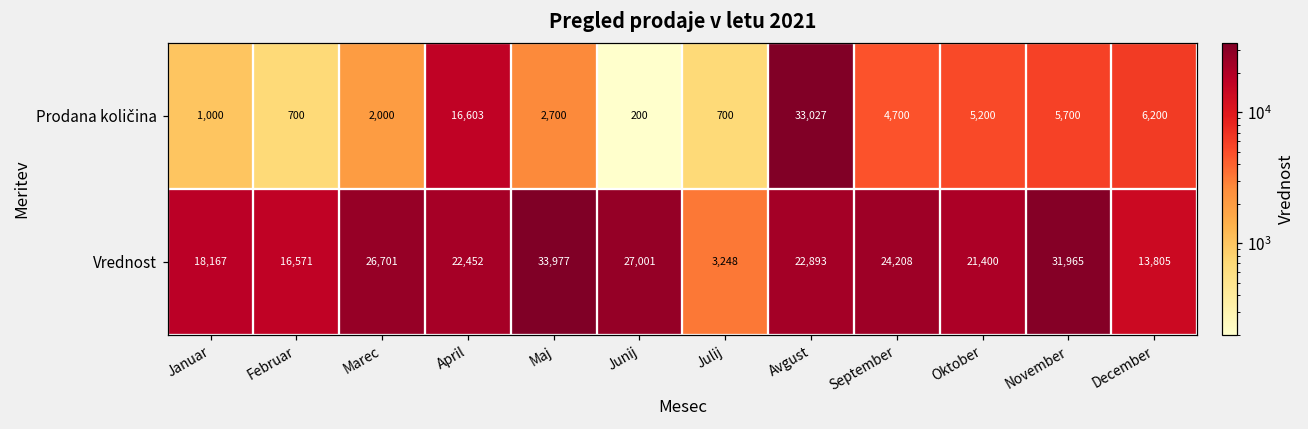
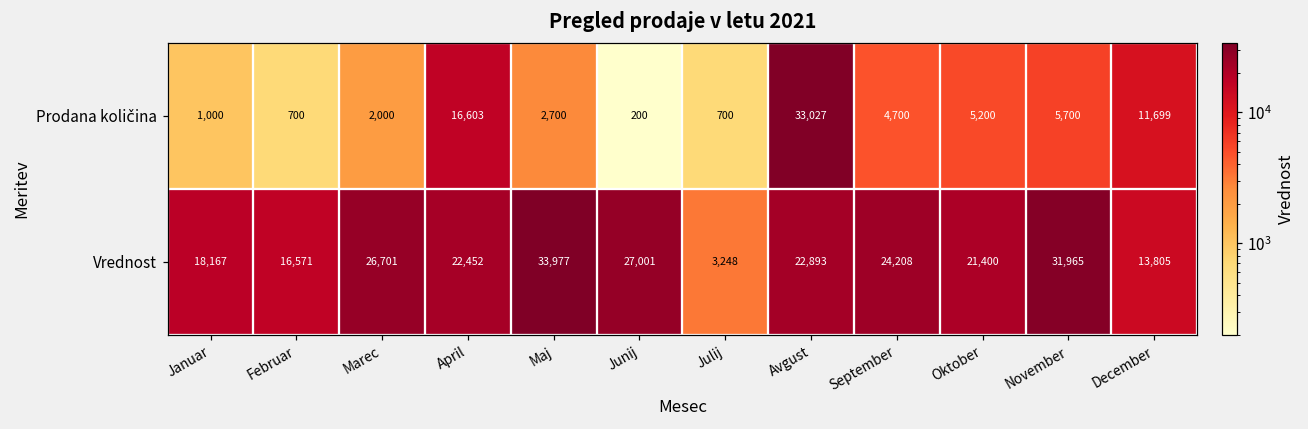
  {
    "Prodana količina": {
      "Januar": "1,000",
      "Februar": "700",
      "Marec": "2,000",
      "April": "16,603",
      "Maj": "2,700",
      "Junij": "200",
      "Julij": "700",
      "Avgust": "33,027",
      "September": "4,700",
      "Oktober": "5,200",
      "November": "5,700",
-     "December": "6,200"
+     "December": "11,699"
    },
    "Vrednost": {
      "Januar": "18,167",
      "Februar": "16,571",
      "Marec": "26,701",
      "April": "22,452",
      "Maj": "33,977",
      "Junij": "27,001",
      "Julij": "3,248",
      "Avgust": "22,893",
      "September": "24,208",
      "Oktober": "21,400",
      "November": "31,965",
      "December": "13,805"
    }
  }
